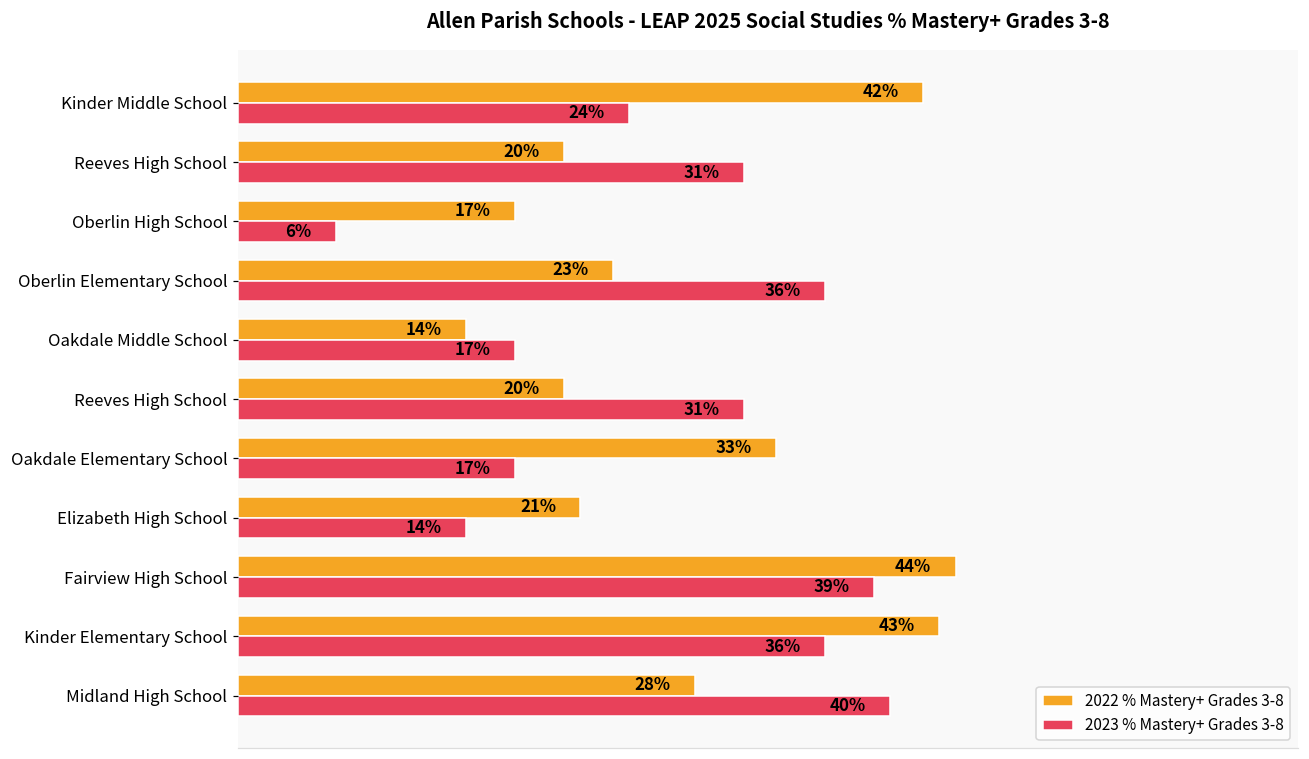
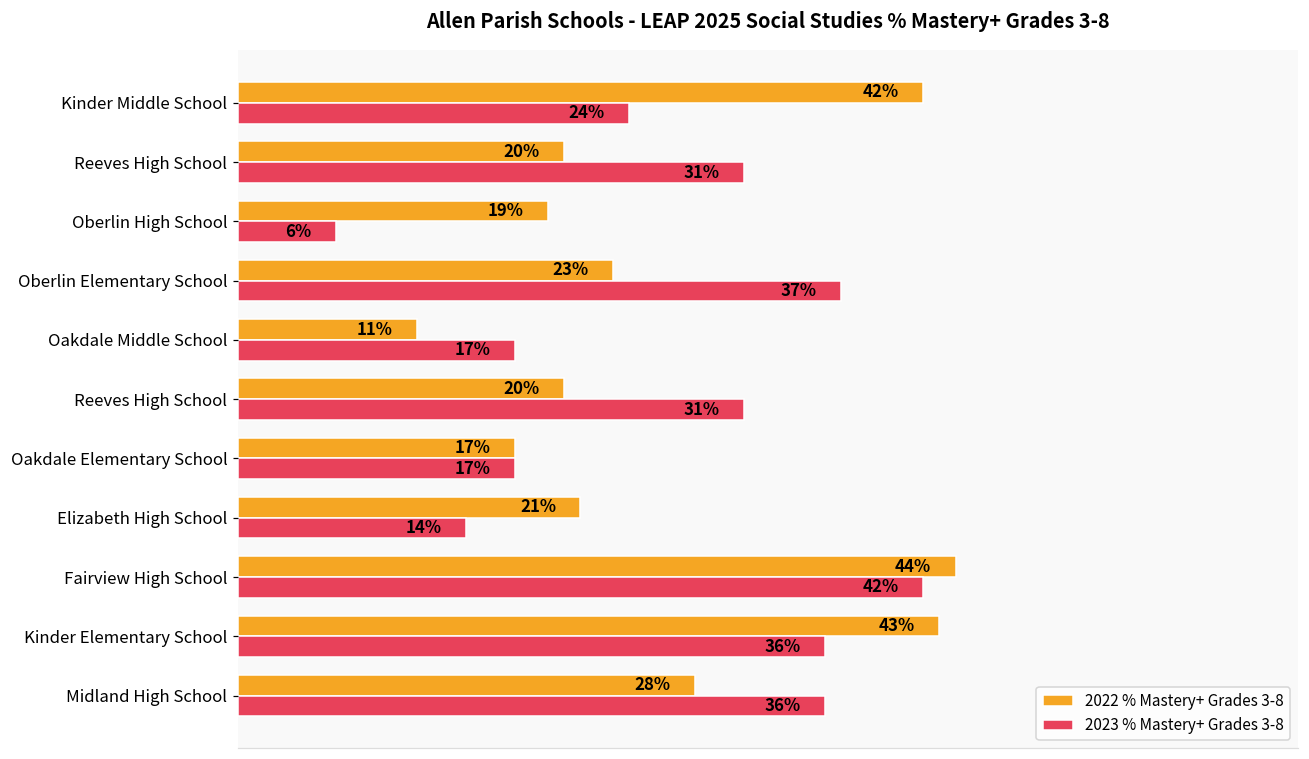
  {
    "2022 % Mastery+ Grades 3-8": {
      "Kinder Middle School": "42%",
-     "Oberlin High School": "17%",
+     "Oberlin High School": "19%",
      "Oberlin Elementary School": "23%",
-     "Oakdale Middle School": "14%",
-     "Oakdale Elementary School": "33%",
+     "Oakdale Middle School": "11%",
+     "Oakdale Elementary School": "17%",
      "Elizabeth High School": "21%",
      "Fairview High School": "44%",
      "Kinder Elementary School": "43%",
      "Midland High School": "28%"
    },
    "2023 % Mastery+ Grades 3-8": {
      "Kinder Middle School": "24%",
      "Oberlin High School": "6%",
-     "Oberlin Elementary School": "36%",
+     "Oberlin Elementary School": "37%",
      "Oakdale Middle School": "17%",
      "Oakdale Elementary School": "17%",
      "Elizabeth High School": "14%",
-     "Fairview High School": "39%",
+     "Fairview High School": "42%",
      "Kinder Elementary School": "36%",
-     "Midland High School": "40%"
+     "Midland High School": "36%"
    }
  }
